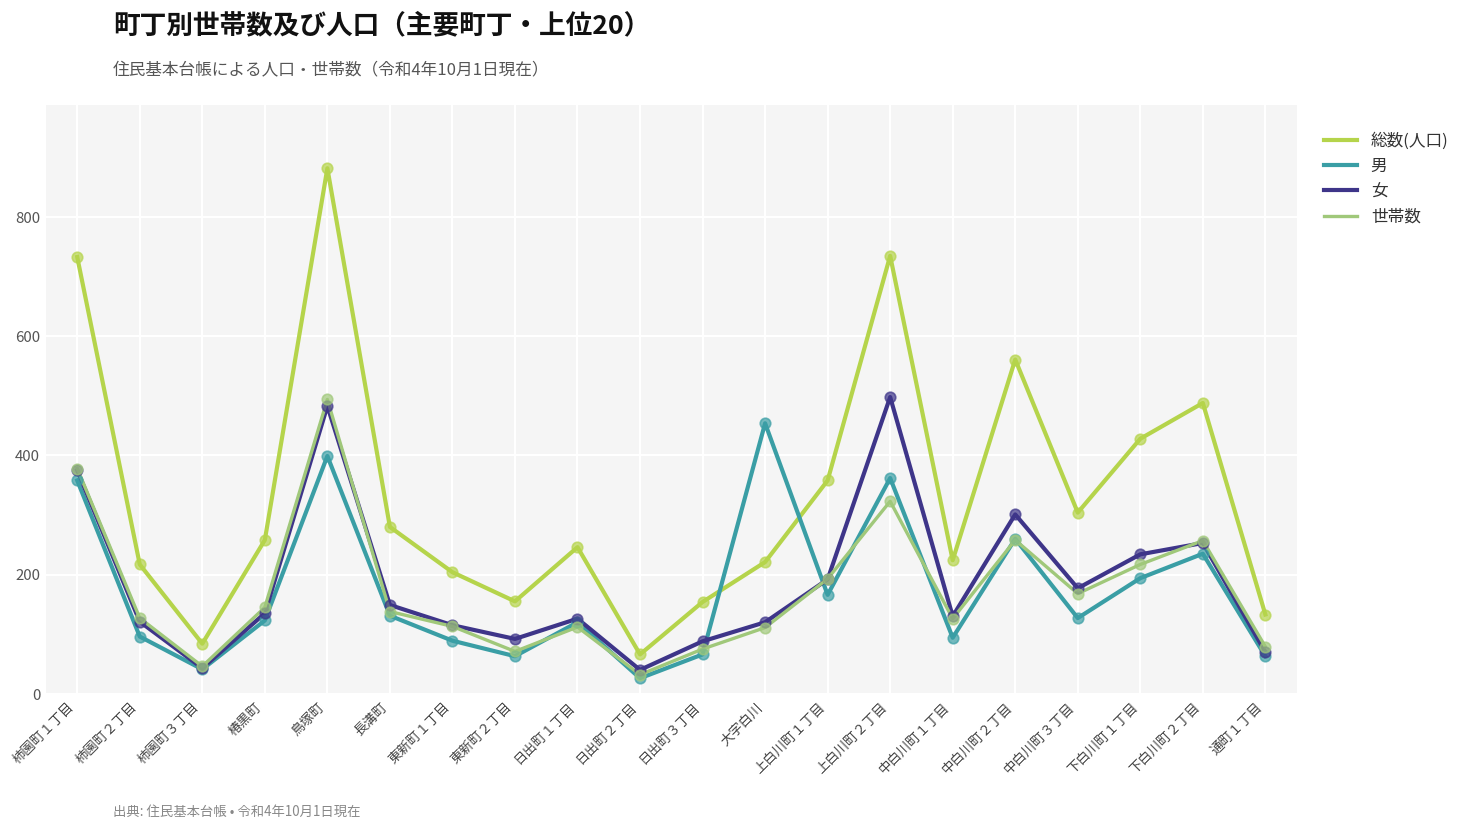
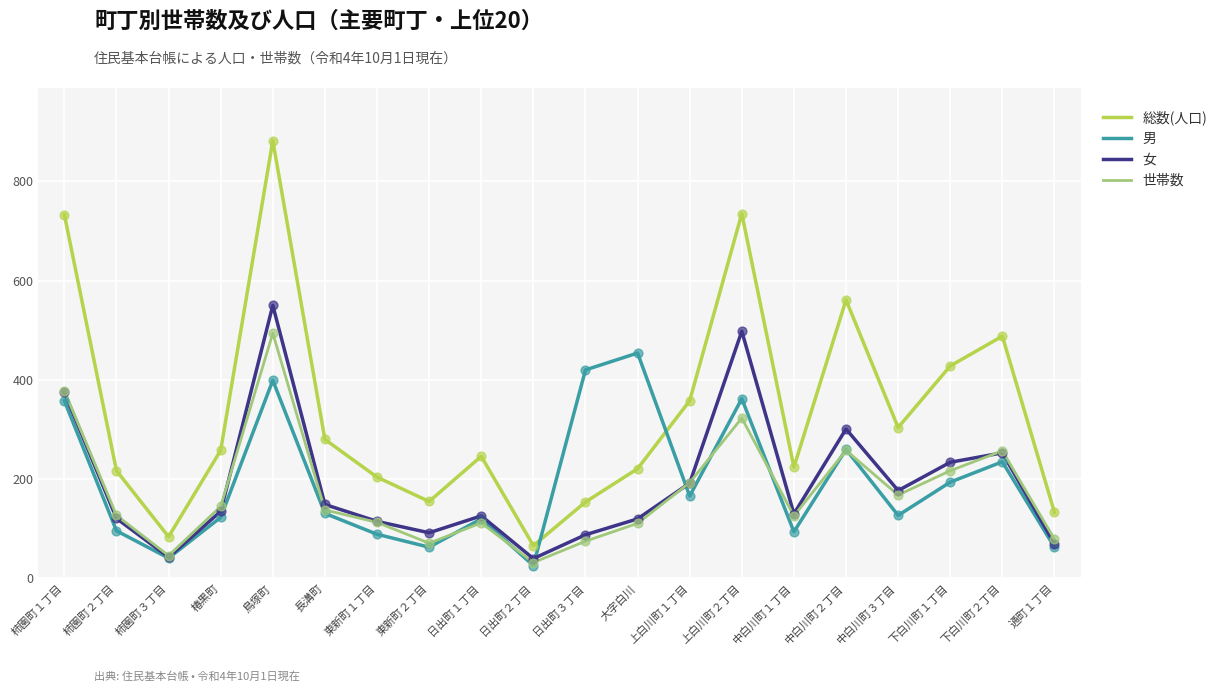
  {
    "男": {
      "柿園町１丁目": 360,
      "柿園町２丁目": 100,
      "椿黒町": 120,
      "鳥塚町": 400,
      "長溝町": 130,
      "東新町１丁目": 90,
      "東新町２丁目": 60,
      "日出町１丁目": 120,
      "日出町２丁目": 30,
-     "日出町３丁目": 70,
+     "日出町３丁目": 420,
      "大字白川": 450,
      "上白川町１丁目": 170,
      "上白川町２丁目": 360,
      "中白川町１丁目": 90,
      "中白川町３丁目": 130,
      "下白川町１丁目": 190,
      "下白川町２丁目": 240,
      "通町１丁目": 60
    },
    "女": {
      "柿園町２丁目": 120,
      "椿黒町": 140,
-     "鳥塚町": 480,
+     "鳥塚町": 550,
      "長溝町": 150,
      "東新町２丁目": 90,
      "日出町１丁目": 130,
      "日出町２丁目": 40,
      "日出町３丁目": 90,
      "大字白川": 120,
      "上白川町２丁目": 500,
      "中白川町２丁目": 300,
      "中白川町３丁目": 180,
      "下白川町１丁目": 230,
      "通町１丁目": 70
    }
  }
